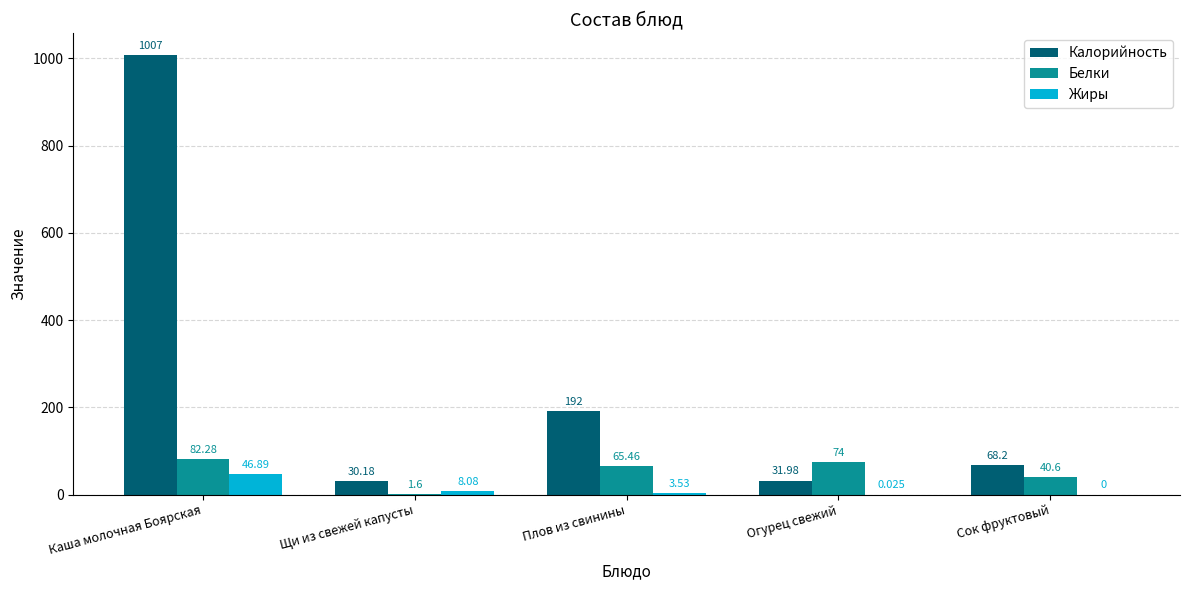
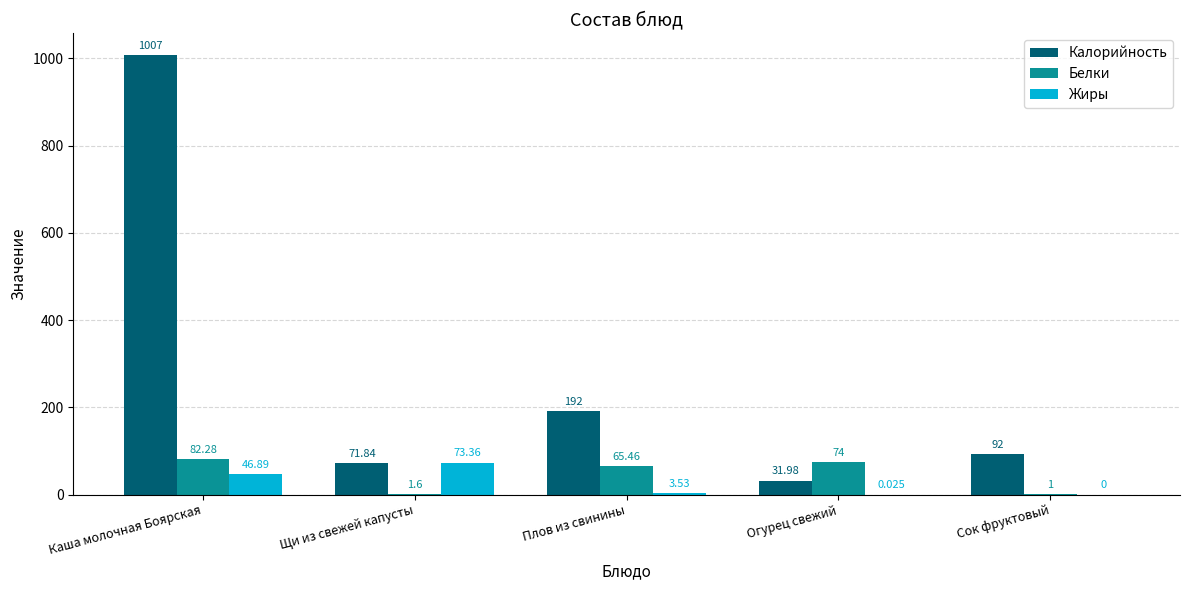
  {
    "Калорийность": {
      "Каша молочная Боярская": 1007,
-     "Щи из свежей капусты": 30.18,
+     "Щи из свежей капусты": 71.84,
      "Плов из свинины": 192,
      "Огурец свежий": 31.98,
-     "Сок фруктовый": 68.2
+     "Сок фруктовый": 92
    },
    "Белки": {
      "Каша молочная Боярская": 82.28,
      "Щи из свежей капусты": 1.6,
      "Плов из свинины": 65.46,
      "Огурец свежий": 74,
-     "Сок фруктовый": 40.6
+     "Сок фруктовый": 1
    },
    "Жиры": {
      "Каша молочная Боярская": 46.89,
-     "Щи из свежей капусты": 8.08,
+     "Щи из свежей капусты": 73.36,
      "Плов из свинины": 3.53,
      "Огурец свежий": 0.025,
      "Сок фруктовый": 0
    }
  }
